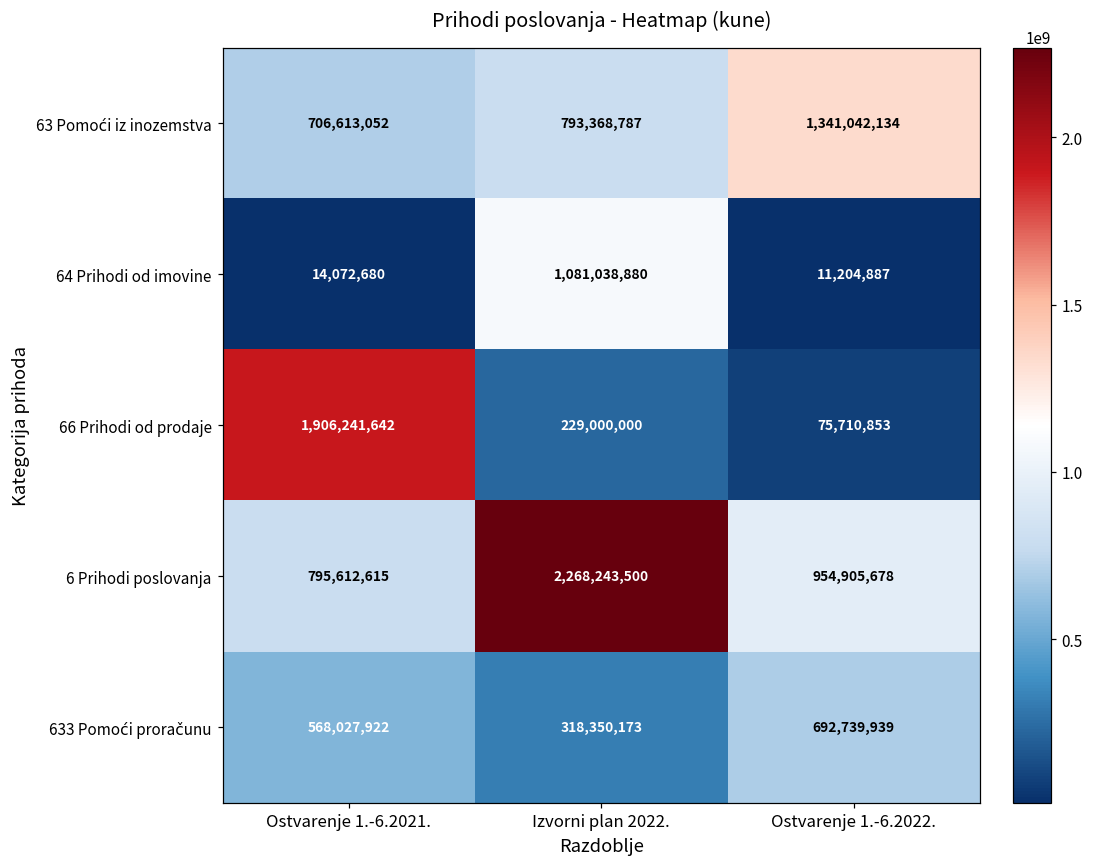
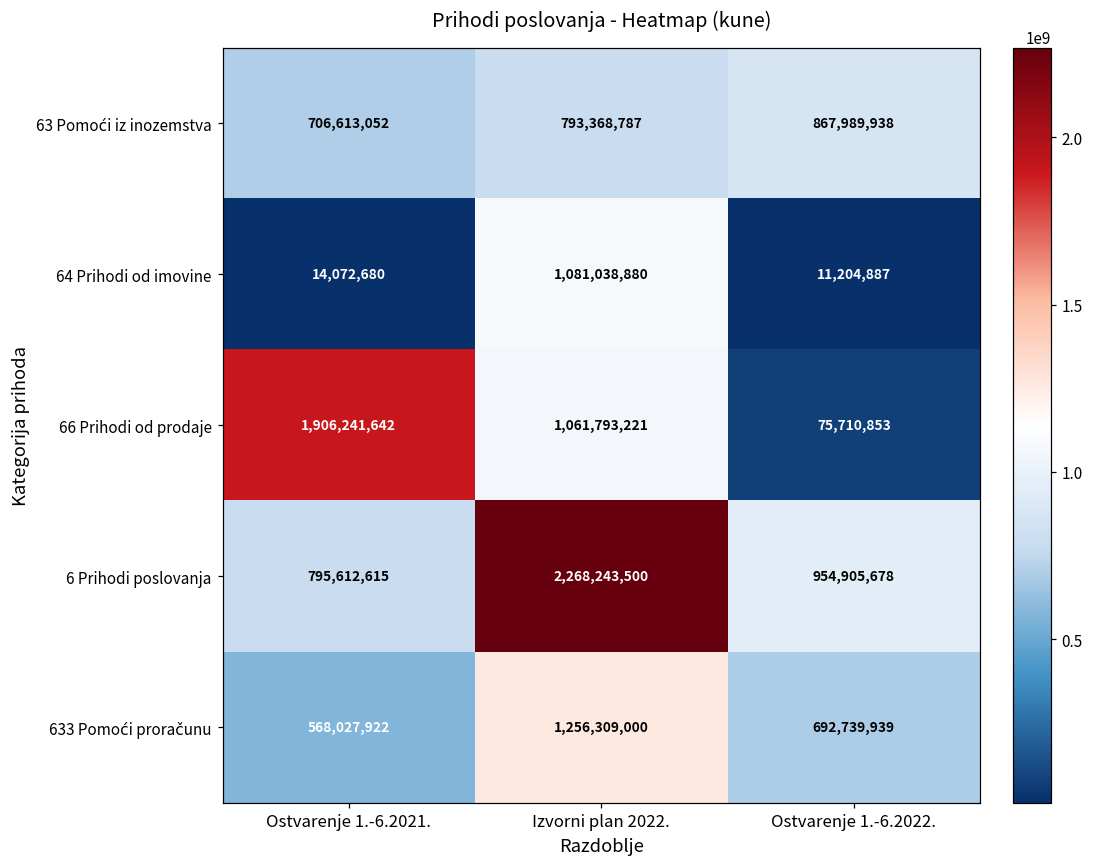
  {
    "63 Pomoći iz inozemstva": {
      "Ostvarenje 1.-6.2021.": "706,613,052",
      "Izvorni plan 2022.": "793,368,787",
-     "Ostvarenje 1.-6.2022.": "1,341,042,134"
+     "Ostvarenje 1.-6.2022.": "867,989,938"
    },
    "64 Prihodi od imovine": {
      "Ostvarenje 1.-6.2021.": "14,072,680",
      "Izvorni plan 2022.": "1,081,038,880",
      "Ostvarenje 1.-6.2022.": "11,204,887"
    },
    "66 Prihodi od prodaje": {
      "Ostvarenje 1.-6.2021.": "1,906,241,642",
-     "Izvorni plan 2022.": "229,000,000",
+     "Izvorni plan 2022.": "1,061,793,221",
      "Ostvarenje 1.-6.2022.": "75,710,853"
    },
    "6 Prihodi poslovanja": {
      "Ostvarenje 1.-6.2021.": "795,612,615",
      "Izvorni plan 2022.": "2,268,243,500",
      "Ostvarenje 1.-6.2022.": "954,905,678"
    },
    "633 Pomoći proračunu": {
      "Ostvarenje 1.-6.2021.": "568,027,922",
-     "Izvorni plan 2022.": "318,350,173",
+     "Izvorni plan 2022.": "1,256,309,000",
      "Ostvarenje 1.-6.2022.": "692,739,939"
    }
  }
